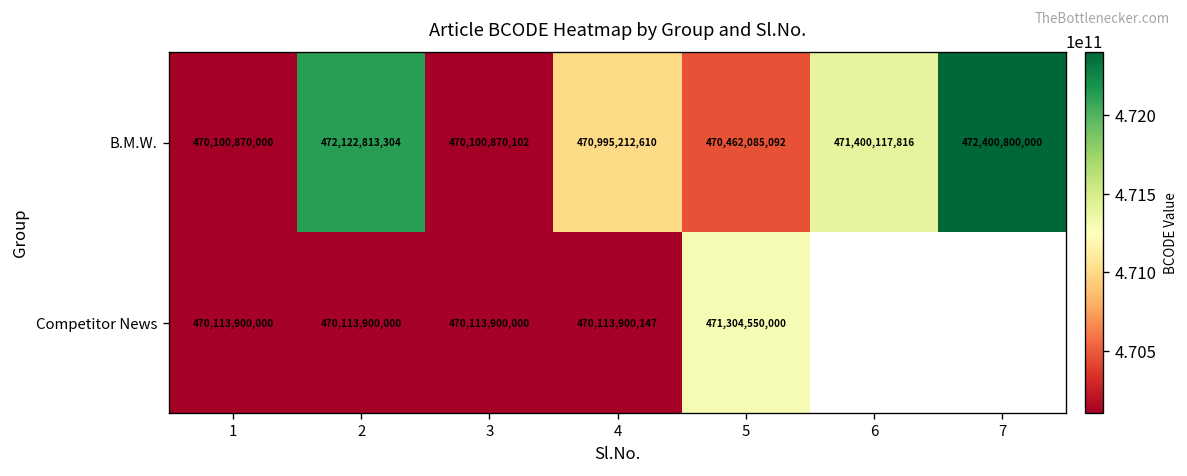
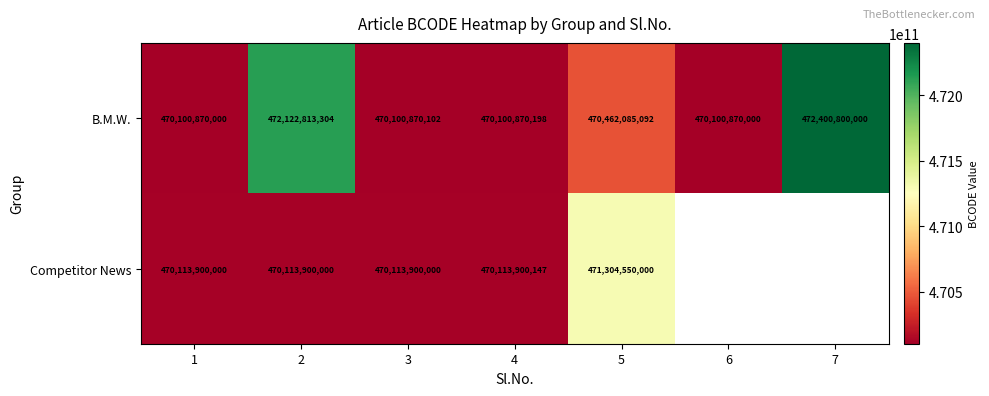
  {
    "B.M.W.": {
      "1": "470,100,870,000",
      "2": "472,122,813,304",
      "3": "470,100,870,102",
-     "4": "470,995,212,610",
+     "4": "470,100,870,198",
      "5": "470,462,085,092",
-     "6": "471,400,117,816",
+     "6": "470,100,870,000",
      "7": "472,400,800,000"
    },
    "Competitor News": {
      "1": "470,113,900,000",
      "2": "470,113,900,000",
      "3": "470,113,900,000",
      "4": "470,113,900,147",
      "5": "471,304,550,000"
    }
  }
